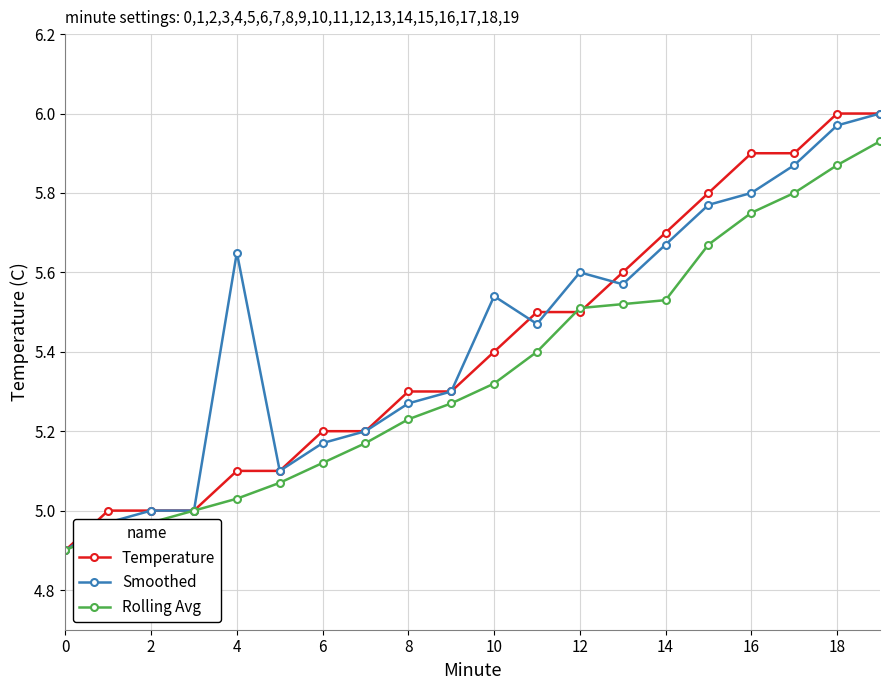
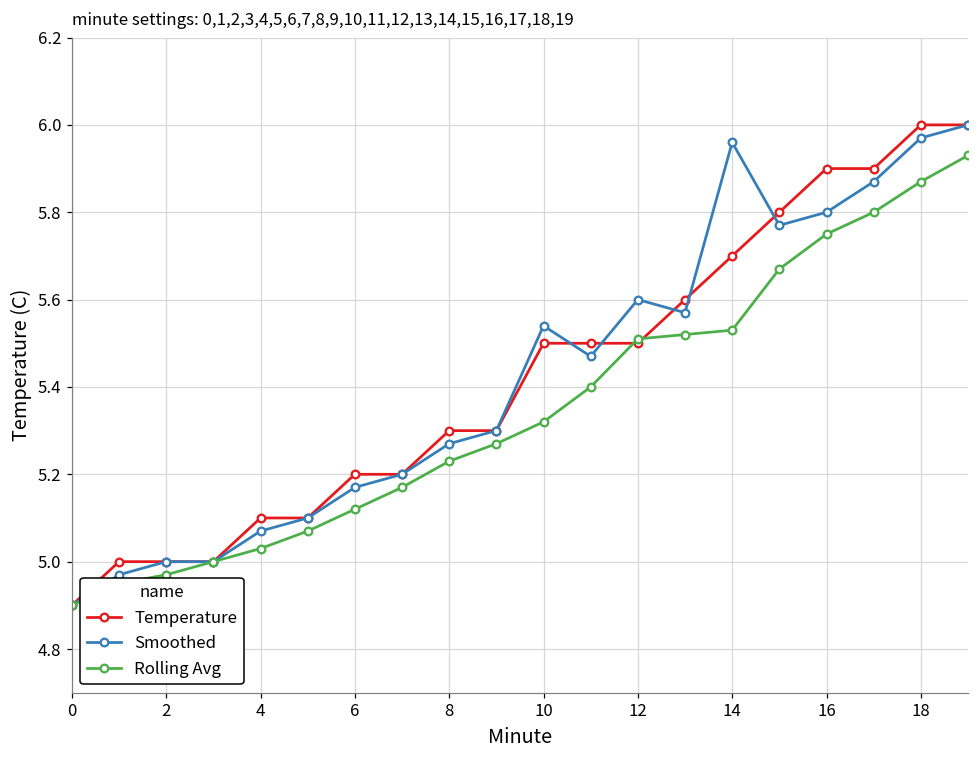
  {
    "Temperature": {
      "4": 5.1,
      "6": 5.2,
      "8": 5.3,
-     "10": 5.4,
+     "10": 5.5,
      "12": 5.5,
      "14": 5.7,
      "16": 5.9,
      "18": 6.0
    },
    "Smoothed": {
-     "4": 5.65,
+     "4": 5.07,
      "6": 5.17,
      "8": 5.27,
      "10": 5.54,
      "12": 5.60,
-     "14": 5.67,
+     "14": 5.96,
      "16": 5.80,
      "18": 5.97
    },
    "Rolling Avg": {
      "4": 5.03,
      "6": 5.12,
      "8": 5.23,
      "10": 5.32,
      "12": 5.51,
      "14": 5.53,
      "16": 5.75,
      "18": 5.87
    }
  }
